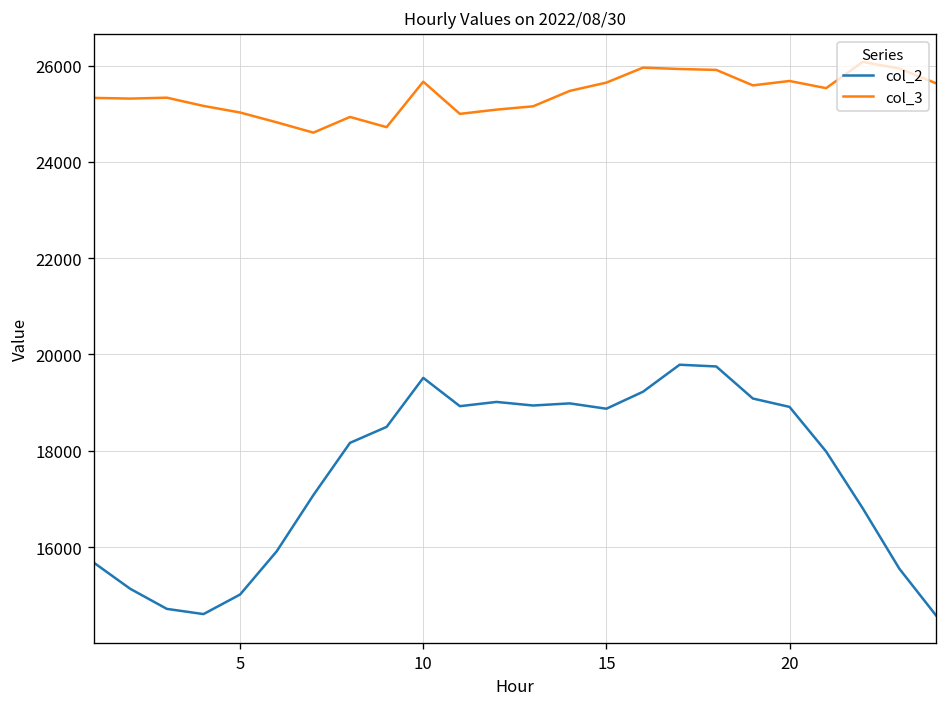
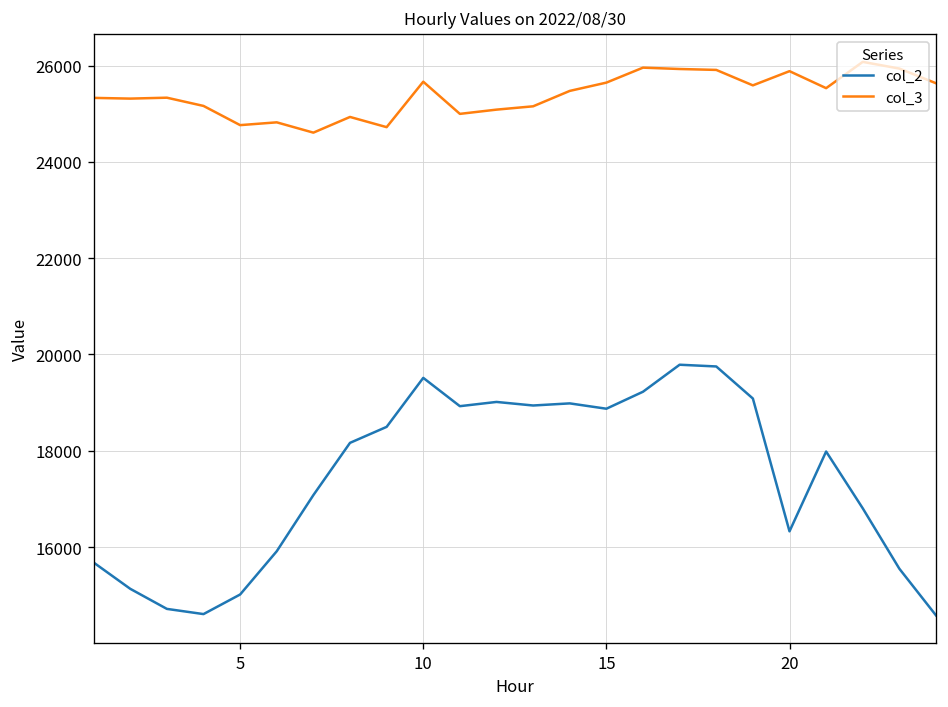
  {
    "col_2": {
      "5": 15000,
      "10": 19500,
      "15": 18900,
-     "20": 18900
+     "20": 16300
    },
    "col_3": {
-     "5": 25000,
+     "5": 24800,
      "10": 25700,
      "15": 25600,
-     "20": 25700
+     "20": 25900
    }
  }
